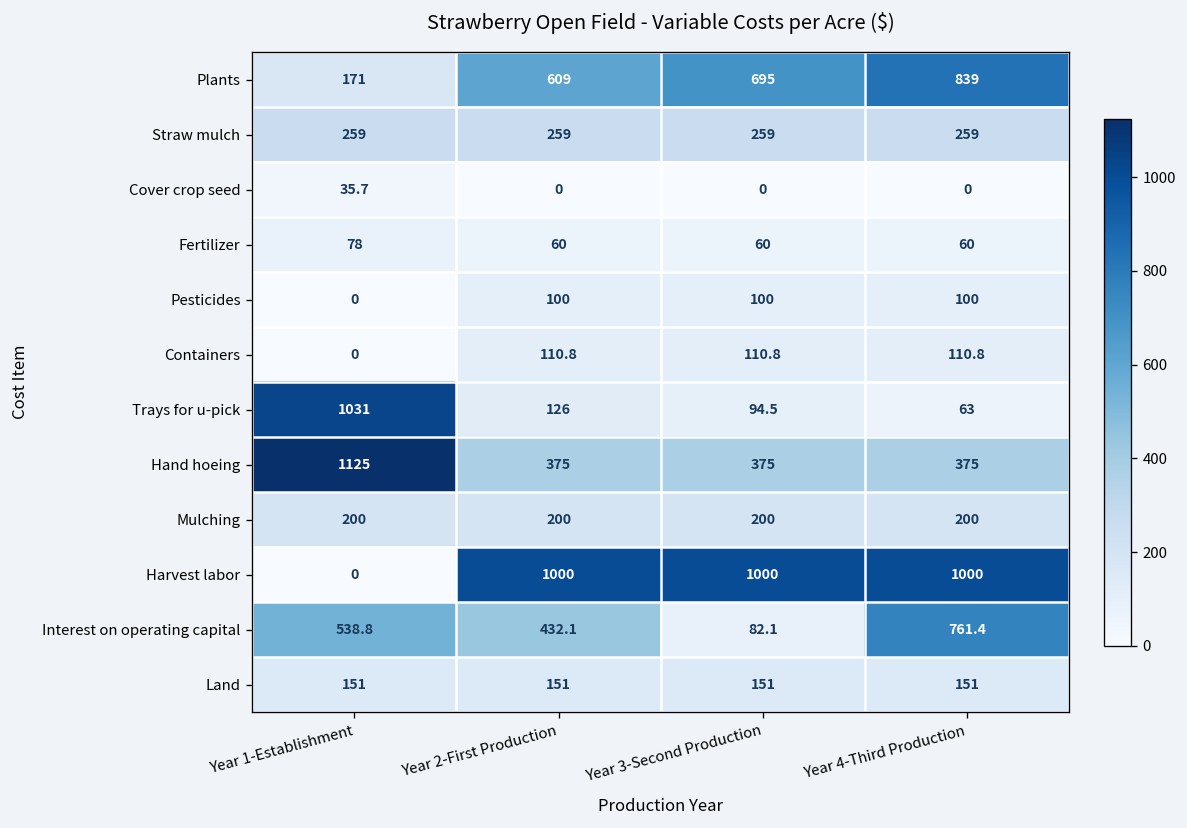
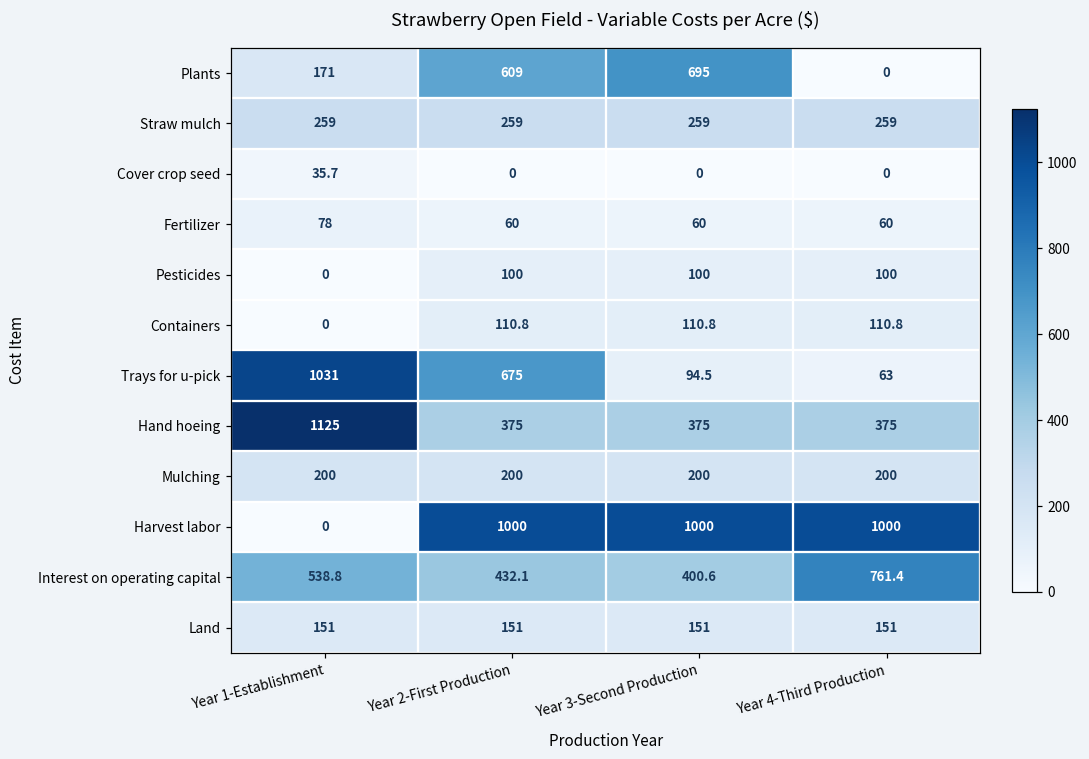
  {
    "Plants": {
      "Year 1-Establishment": 171,
      "Year 2-First Production": 609,
      "Year 3-Second Production": 695,
-     "Year 4-Third Production": 839
+     "Year 4-Third Production": 0
    },
    "Straw mulch": {
      "Year 1-Establishment": 259,
      "Year 2-First Production": 259,
      "Year 3-Second Production": 259,
      "Year 4-Third Production": 259
    },
    "Cover crop seed": {
      "Year 1-Establishment": 35.7,
      "Year 2-First Production": 0,
      "Year 3-Second Production": 0,
      "Year 4-Third Production": 0
    },
    "Fertilizer": {
      "Year 1-Establishment": 78,
      "Year 2-First Production": 60,
      "Year 3-Second Production": 60,
      "Year 4-Third Production": 60
    },
    "Pesticides": {
      "Year 1-Establishment": 0,
      "Year 2-First Production": 100,
      "Year 3-Second Production": 100,
      "Year 4-Third Production": 100
    },
    "Containers": {
      "Year 1-Establishment": 0,
      "Year 2-First Production": 110.8,
      "Year 3-Second Production": 110.8,
      "Year 4-Third Production": 110.8
    },
    "Trays for u-pick": {
      "Year 1-Establishment": 1031,
-     "Year 2-First Production": 126,
+     "Year 2-First Production": 675,
      "Year 3-Second Production": 94.5,
      "Year 4-Third Production": 63
    },
    "Hand hoeing": {
      "Year 1-Establishment": 1125,
      "Year 2-First Production": 375,
      "Year 3-Second Production": 375,
      "Year 4-Third Production": 375
    },
    "Mulching": {
      "Year 1-Establishment": 200,
      "Year 2-First Production": 200,
      "Year 3-Second Production": 200,
      "Year 4-Third Production": 200
    },
    "Harvest labor": {
      "Year 1-Establishment": 0,
      "Year 2-First Production": 1000,
      "Year 3-Second Production": 1000,
      "Year 4-Third Production": 1000
    },
    "Interest on operating capital": {
      "Year 1-Establishment": 538.8,
      "Year 2-First Production": 432.1,
-     "Year 3-Second Production": 82.1,
+     "Year 3-Second Production": 400.6,
      "Year 4-Third Production": 761.4
    },
    "Land": {
      "Year 1-Establishment": 151,
      "Year 2-First Production": 151,
      "Year 3-Second Production": 151,
      "Year 4-Third Production": 151
    }
  }
